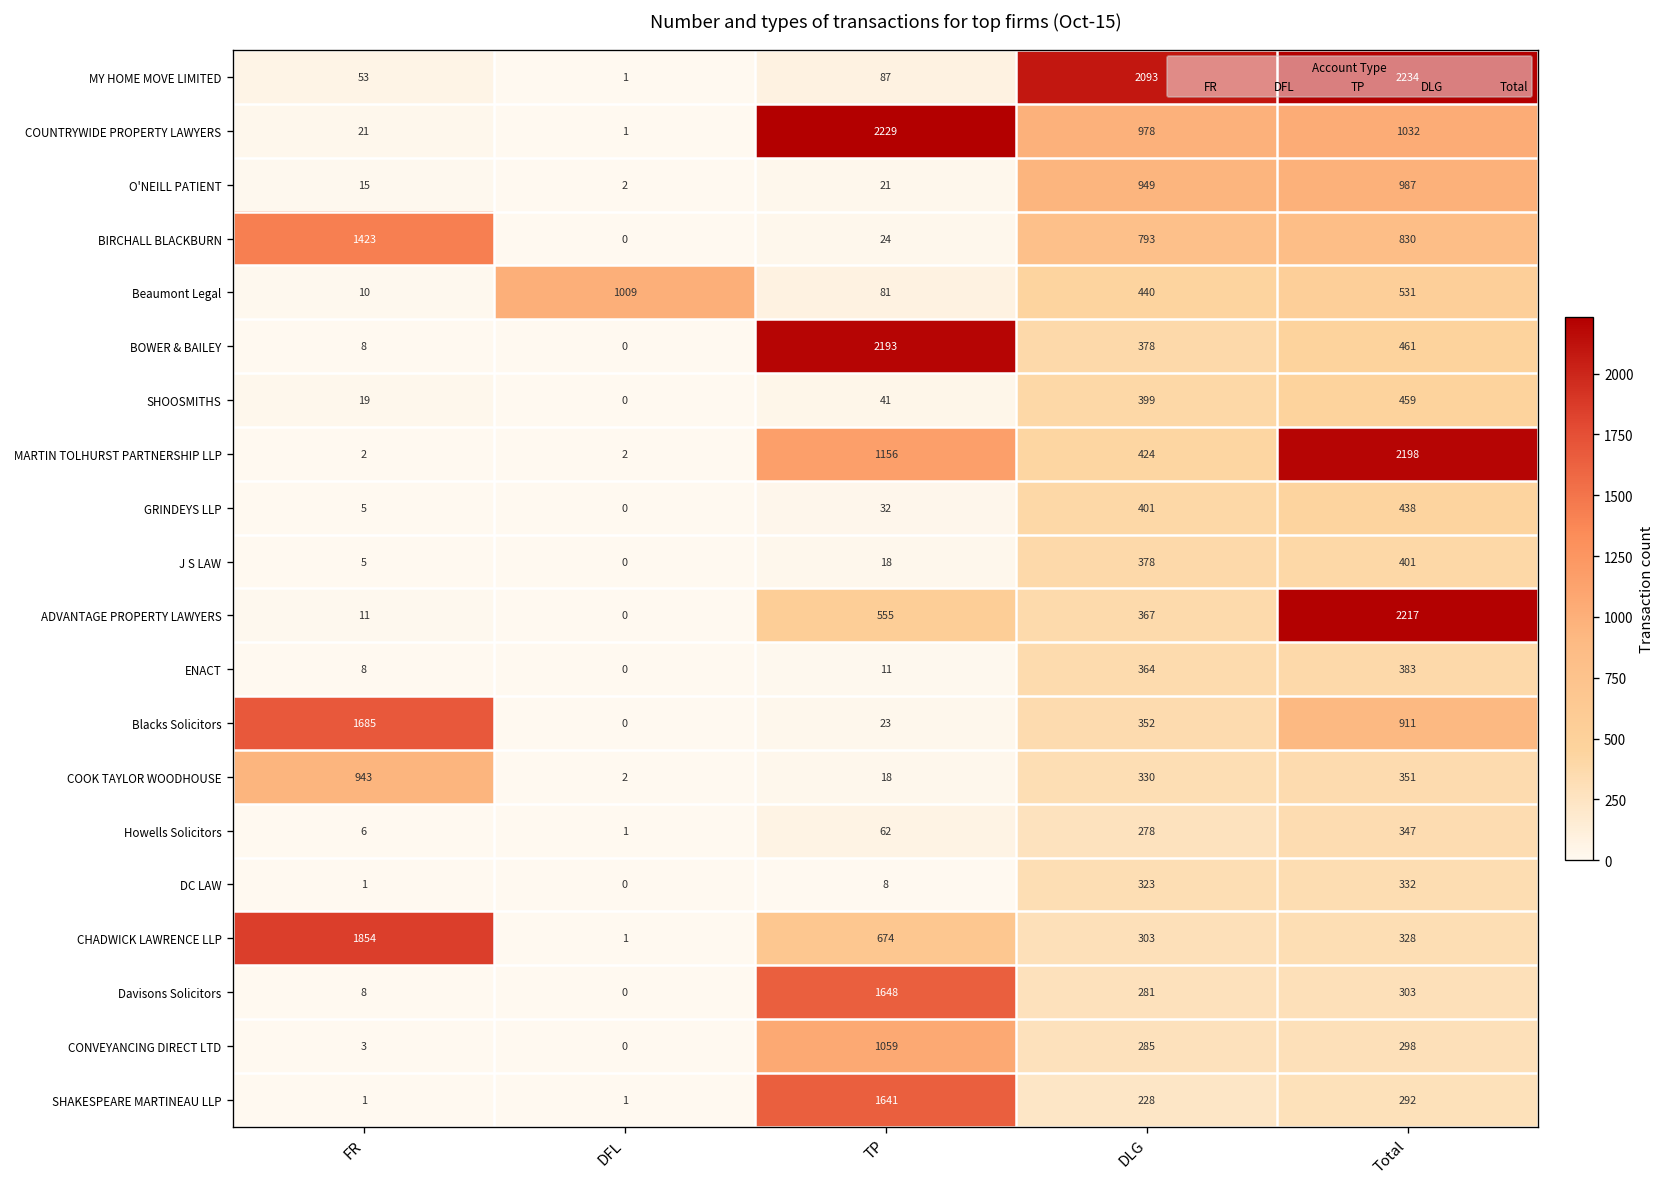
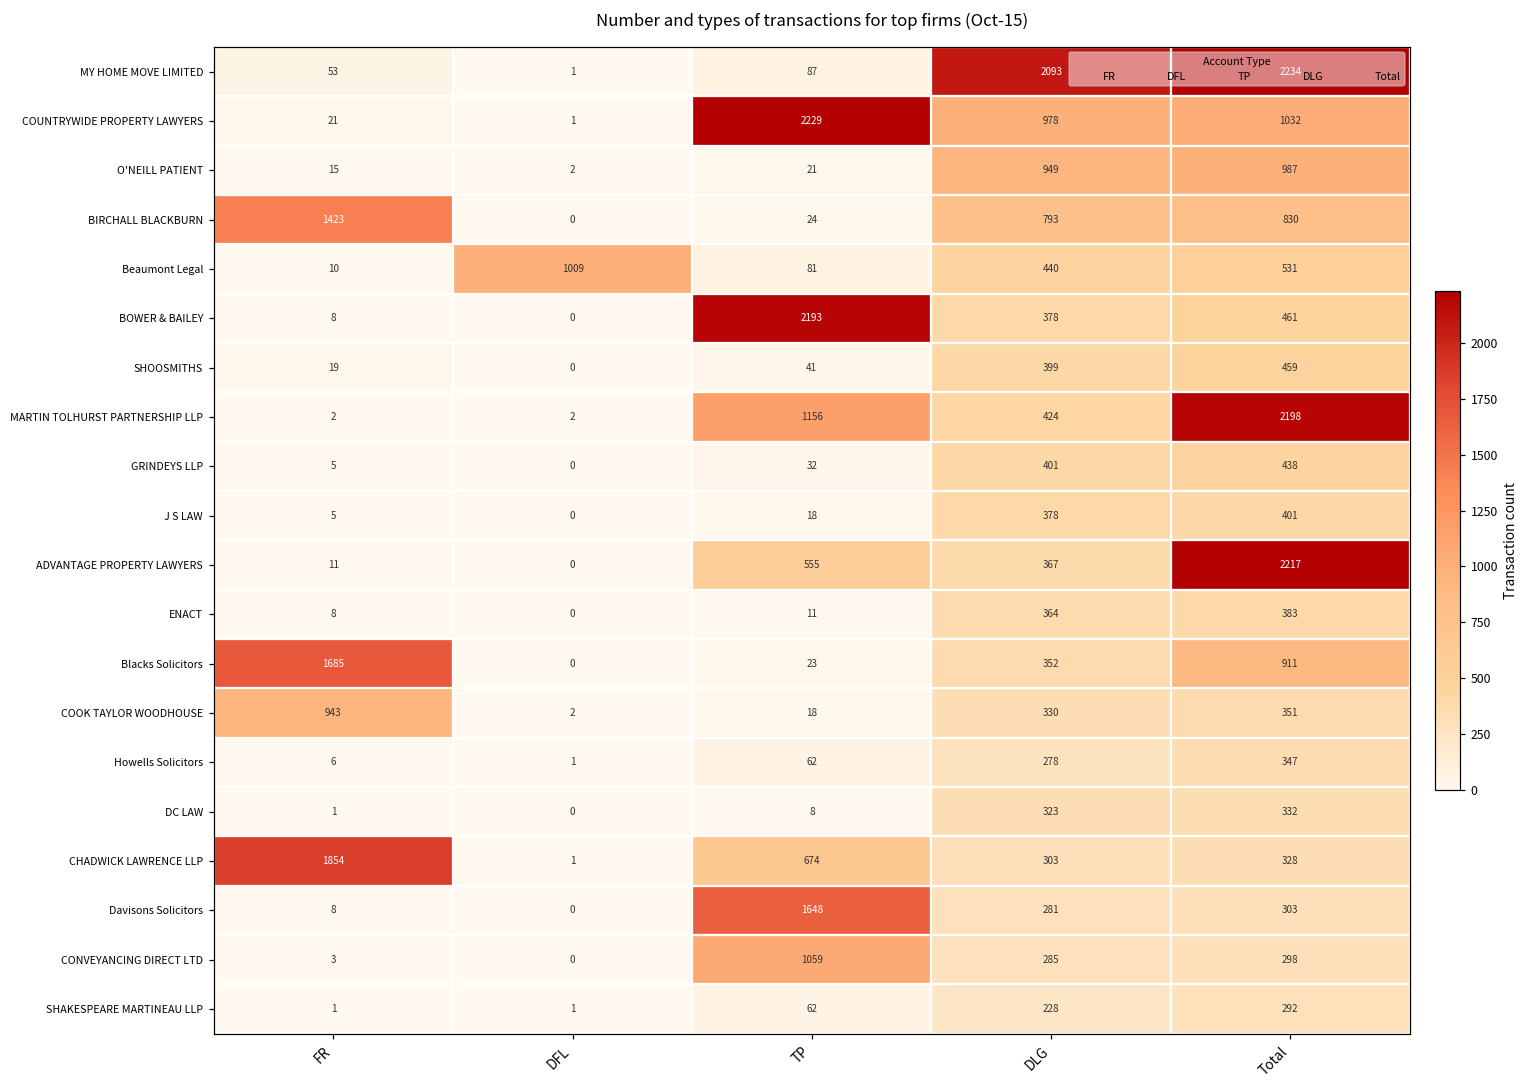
  {
    "MY HOME MOVE LIMITED": {
      "FR": 53,
      "DFL": 1,
      "TP": 87,
      "DLG": 2093
    },
    "COUNTRYWIDE PROPERTY LAWYERS": {
      "FR": 21,
      "DFL": 1,
      "TP": 2229,
      "DLG": 978,
      "Total": 1032
    },
    "O'NEILL PATIENT": {
      "FR": 15,
      "DFL": 2,
      "TP": 21,
      "DLG": 949,
      "Total": 987
    },
    "BIRCHALL BLACKBURN": {
      "FR": 1423,
      "DFL": 0,
      "TP": 24,
      "DLG": 793,
      "Total": 830
    },
    "Beaumont Legal": {
      "FR": 10,
      "DFL": 1009,
      "TP": 81,
      "DLG": 440,
      "Total": 531
    },
    "BOWER & BAILEY": {
      "FR": 8,
      "DFL": 0,
      "TP": 2193,
      "DLG": 378,
      "Total": 461
    },
    "SHOOSMITHS": {
      "FR": 19,
      "DFL": 0,
      "TP": 41,
      "DLG": 399,
      "Total": 459
    },
    "MARTIN TOLHURST PARTNERSHIP LLP": {
      "FR": 2,
      "DFL": 2,
      "TP": 1156,
      "DLG": 424,
      "Total": 2198
    },
    "GRINDEYS LLP": {
      "FR": 5,
      "DFL": 0,
      "TP": 32,
      "DLG": 401,
      "Total": 438
    },
    "J S LAW": {
      "FR": 5,
      "DFL": 0,
      "TP": 18,
      "DLG": 378,
      "Total": 401
    },
    "ADVANTAGE PROPERTY LAWYERS": {
      "FR": 11,
      "DFL": 0,
      "TP": 555,
      "DLG": 367,
      "Total": 2217
    },
    "ENACT": {
      "FR": 8,
      "DFL": 0,
      "TP": 11,
      "DLG": 364,
      "Total": 383
    },
    "Blacks Solicitors": {
      "FR": 1685,
      "DFL": 0,
      "TP": 23,
      "DLG": 352,
      "Total": 911
    },
    "COOK TAYLOR WOODHOUSE": {
      "FR": 943,
      "DFL": 2,
      "TP": 18,
      "DLG": 330,
      "Total": 351
    },
    "Howells Solicitors": {
      "FR": 6,
      "DFL": 1,
      "TP": 62,
      "DLG": 278,
      "Total": 347
    },
    "DC LAW": {
      "FR": 1,
      "DFL": 0,
      "TP": 8,
      "DLG": 323,
      "Total": 332
    },
    "CHADWICK LAWRENCE LLP": {
      "FR": 1854,
      "DFL": 1,
      "TP": 674,
      "DLG": 303,
      "Total": 328
    },
    "Davisons Solicitors": {
      "FR": 8,
      "DFL": 0,
      "TP": 1648,
      "DLG": 281,
      "Total": 303
    },
    "CONVEYANCING DIRECT LTD": {
      "FR": 3,
      "DFL": 0,
      "TP": 1059,
      "DLG": 285,
      "Total": 298
    },
    "SHAKESPEARE MARTINEAU LLP": {
      "FR": 1,
      "DFL": 1,
-     "TP": 1641,
+     "TP": 62,
      "DLG": 228,
      "Total": 292
    }
  }
